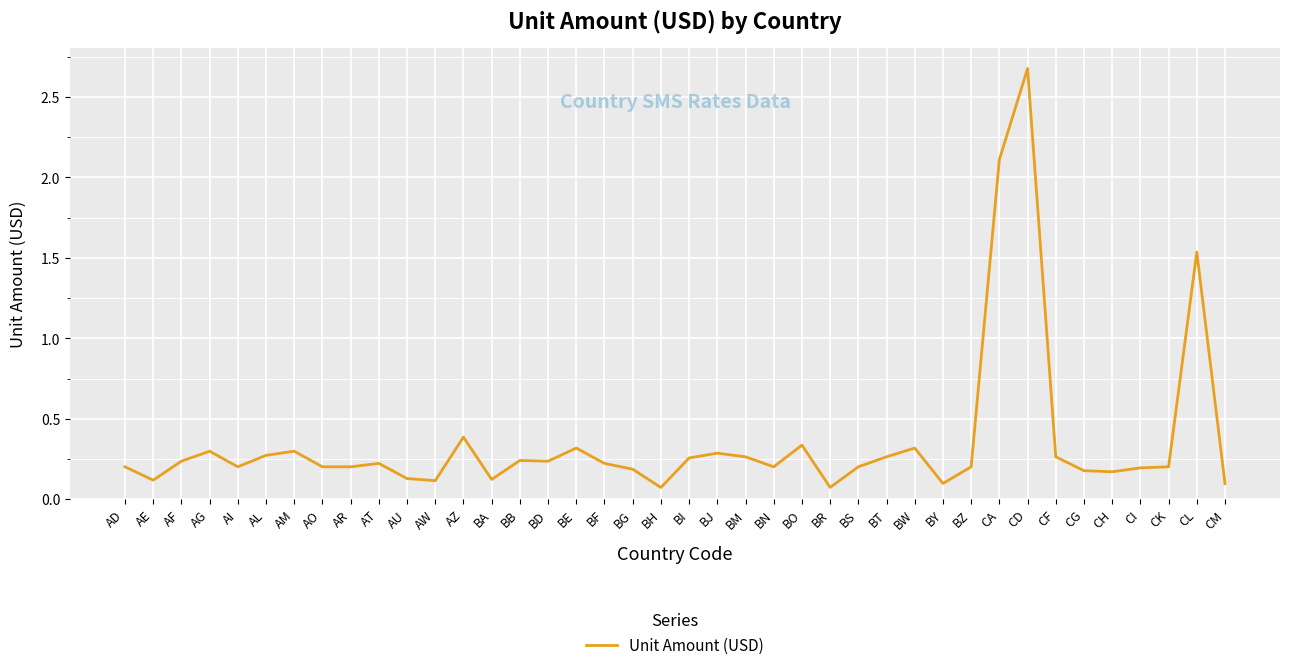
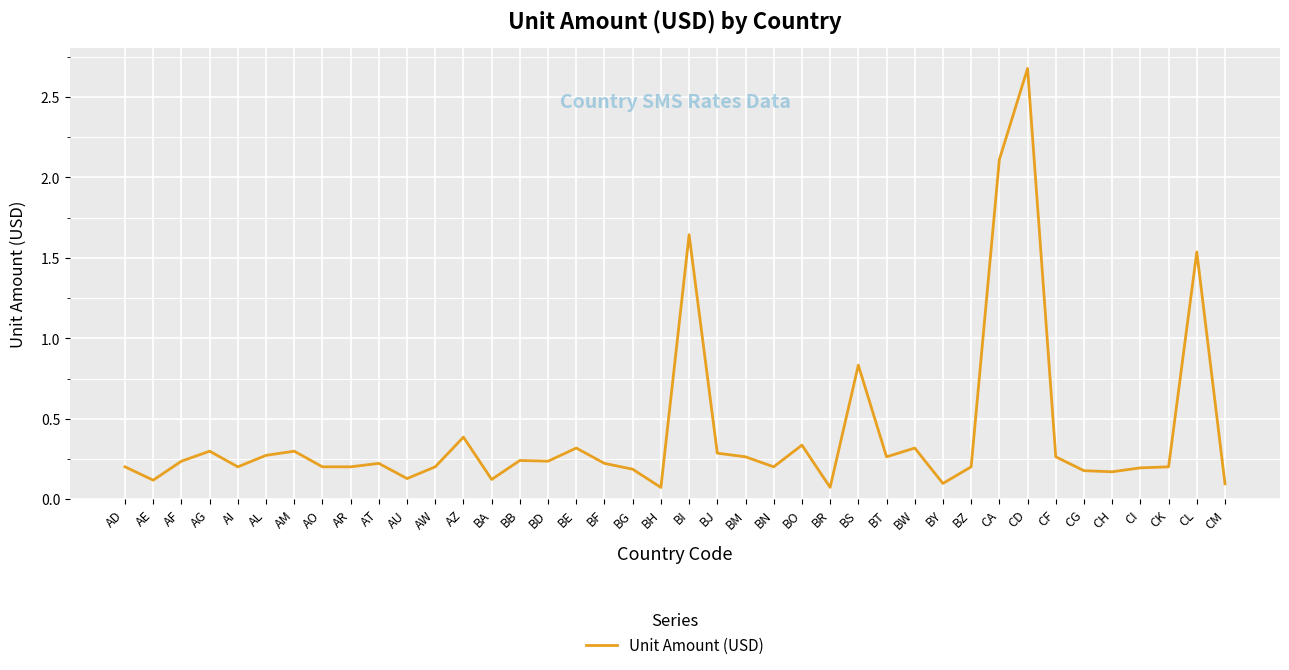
  {
    "AD": 0.20,
    "AE": 0.12,
    "AF": 0.24,
    "AG": 0.30,
    "AI": 0.20,
    "AL": 0.27,
    "AM": 0.30,
    "AO": 0.20,
    "AR": 0.20,
    "AT": 0.22,
    "AU": 0.13,
-   "AW": 0.12,
+   "AW": 0.20,
    "AZ": 0.39,
    "BA": 0.12,
    "BB": 0.24,
    "BD": 0.24,
    "BE": 0.32,
    "BF": 0.22,
    "BG": 0.19,
    "BH": 0.07,
-   "BI": 0.26,
+   "BI": 1.64,
    "BJ": 0.29,
    "BM": 0.26,
    "BN": 0.20,
    "BO": 0.34,
    "BR": 0.07,
-   "BS": 0.20,
+   "BS": 0.83,
    "BT": 0.26,
    "BW": 0.32,
    "BY": 0.10,
    "BZ": 0.20,
    "CA": 2.11,
    "CD": 2.68,
    "CF": 0.26,
    "CG": 0.18,
    "CH": 0.17,
    "CI": 0.19,
    "CK": 0.20,
    "CL": 1.54,
    "CM": 0.10
  }
